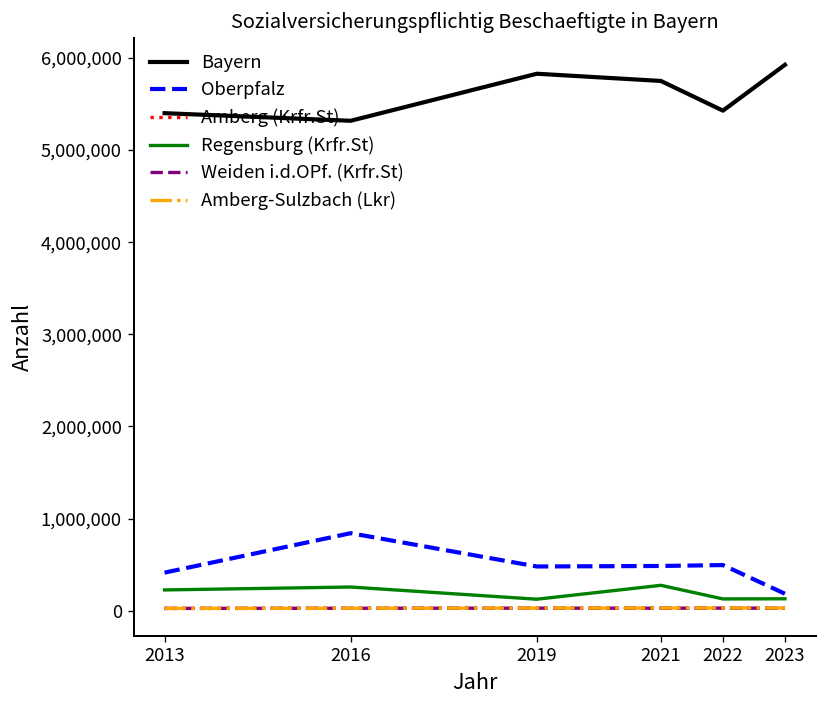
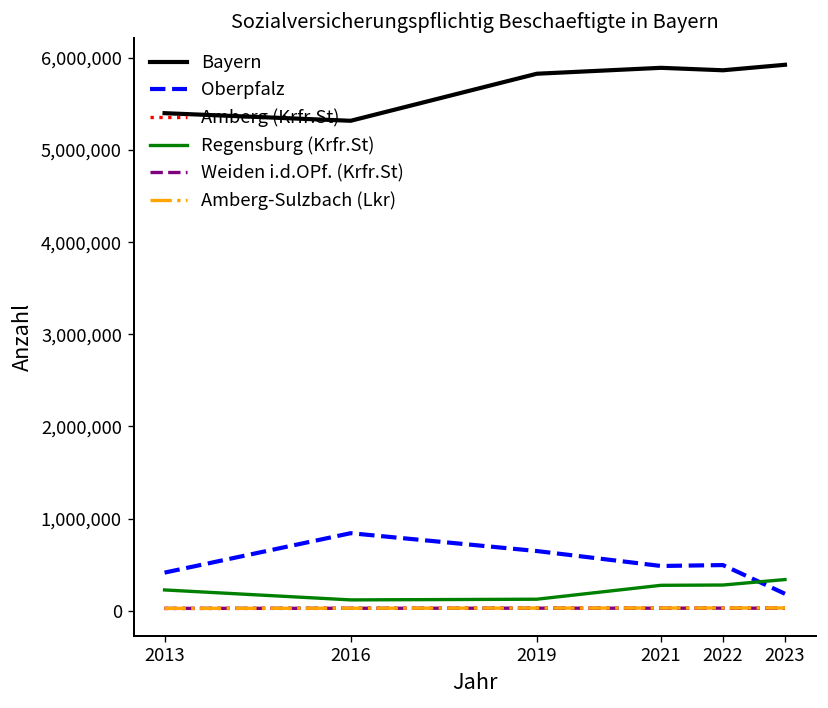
  {
    "Bayern": {
      "2013": "5,400,000",
      "2016": "5,300,000",
      "2019": "5,800,000",
-     "2021": "5,700,000",
-     "2022": "5,400,000",
+     "2021": "5,900,000",
+     "2022": "5,900,000",
      "2023": "5,900,000"
    },
    "Oberpfalz": {
      "2013": "400,000",
      "2016": "800,000",
-     "2019": "500,000",
+     "2019": "600,000",
      "2021": "500,000",
      "2022": "500,000",
      "2023": "200,000"
    },
    "Amberg-Sulzbach (Lkr)": {
      "2013": "0",
      "2016": "0",
      "2019": "0",
      "2021": "0",
      "2022": "0",
      "2023": "0"
    },
    "Regensburg (Krfr.St)": {
      "2013": "200,000",
-     "2016": "300,000",
+     "2016": "100,000",
      "2019": "100,000",
      "2021": "300,000",
-     "2022": "100,000",
-     "2023": "100,000"
+     "2022": "300,000",
+     "2023": "300,000"
    }
  }
